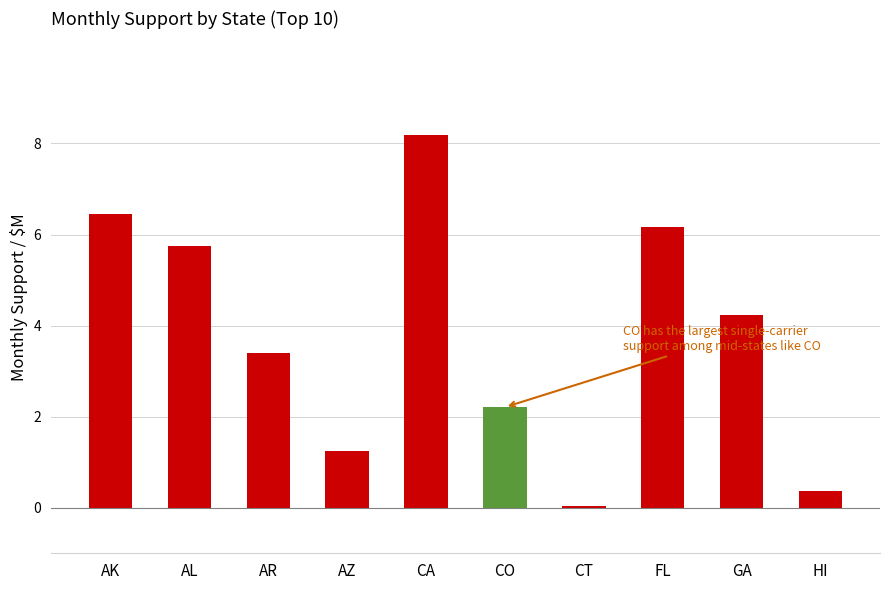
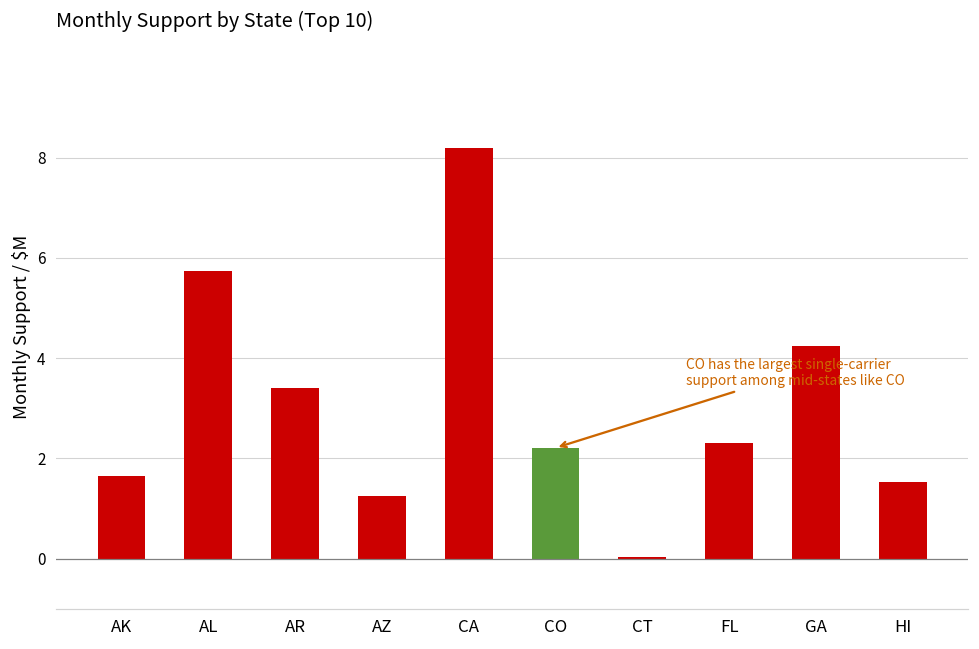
  {
-   "AK": 6.4,
+   "AK": 1.6,
    "AL": 5.7,
    "AR": 3.4,
    "AZ": 1.3,
    "CA": 8.2,
    "CO": 2.2,
-   "FL": 6.2,
+   "FL": 2.3,
    "GA": 4.2,
-   "HI": 0.4
+   "HI": 1.5
  }
